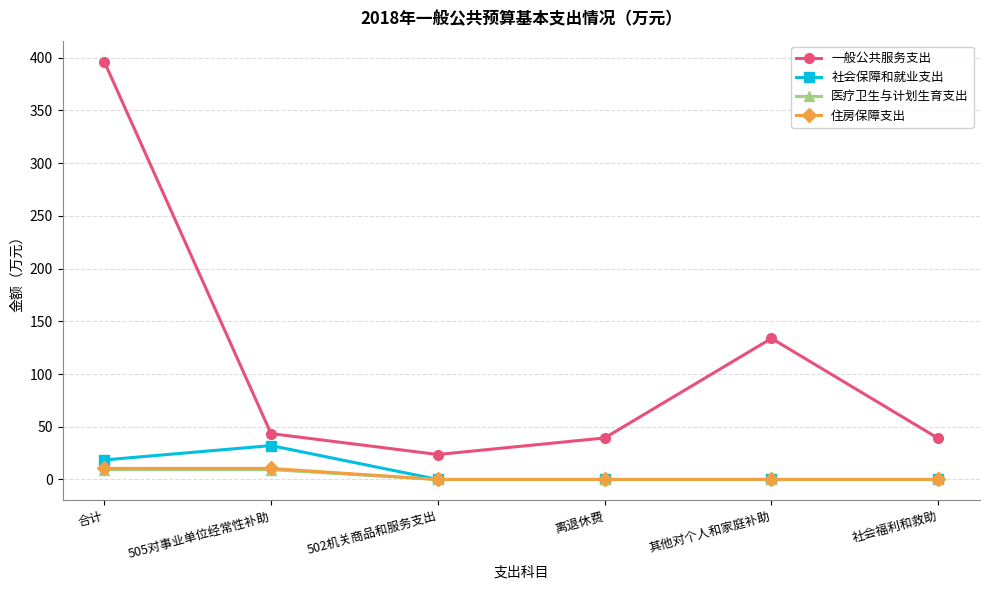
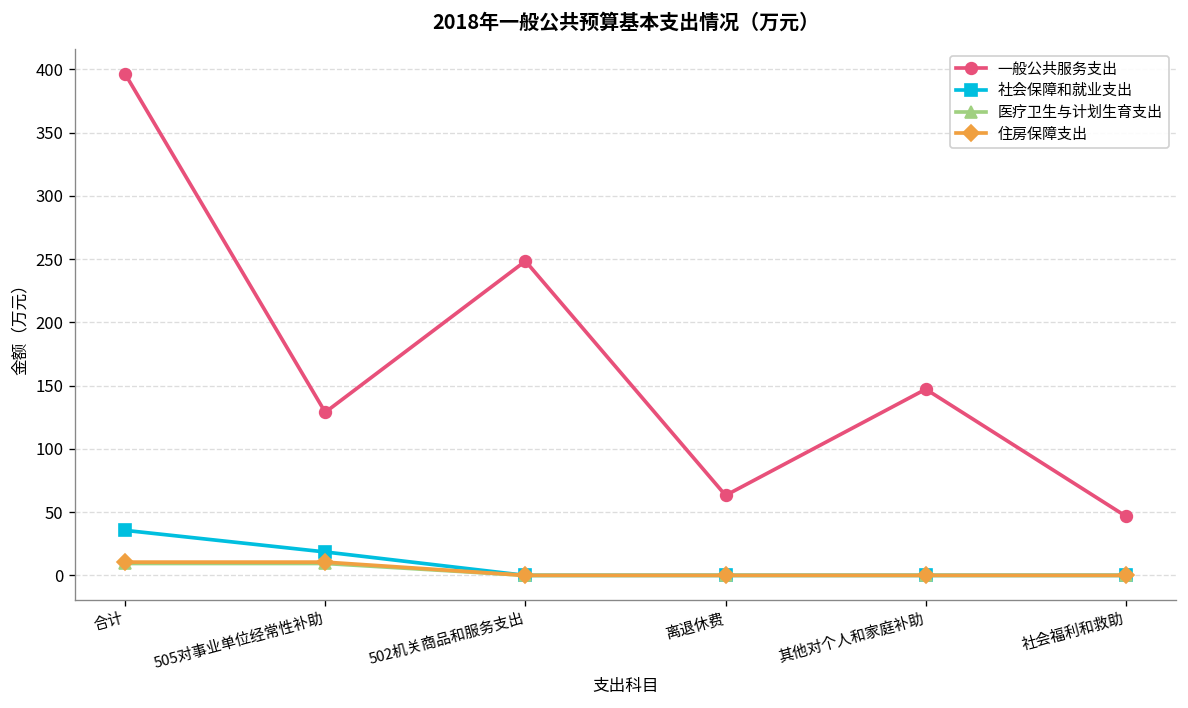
  {
    "一般公共服务支出": {
      "合计": 396,
-     "505对事业单位经常性补助": 44,
-     "502机关商品和服务支出": 24,
-     "离退休费": 39,
-     "其他对个人和家庭补助": 134,
-     "社会福利和救助": 39
+     "505对事业单位经常性补助": 129,
+     "502机关商品和服务支出": 248,
+     "离退休费": 63,
+     "其他对个人和家庭补助": 147,
+     "社会福利和救助": 47
    },
    "社会保障和就业支出": {
-     "合计": 19,
-     "505对事业单位经常性补助": 32
+     "合计": 36,
+     "505对事业单位经常性补助": 19
    }
  }
